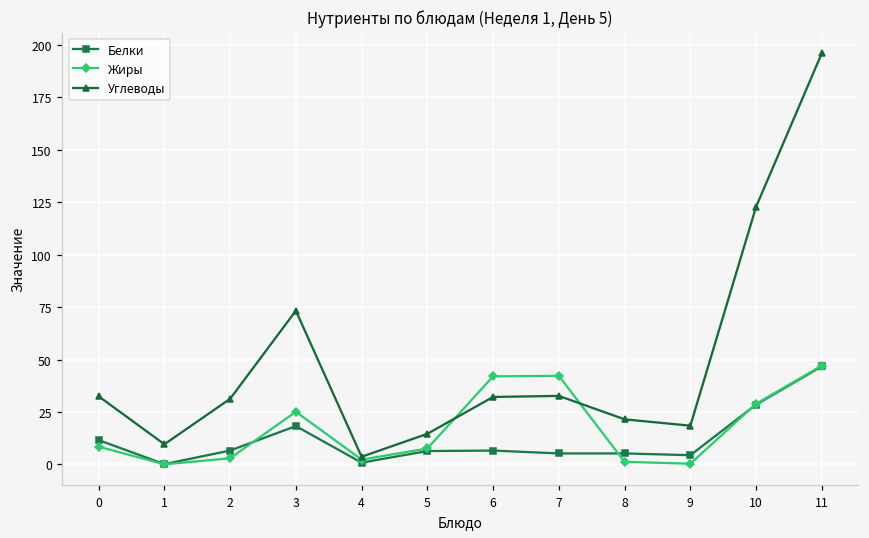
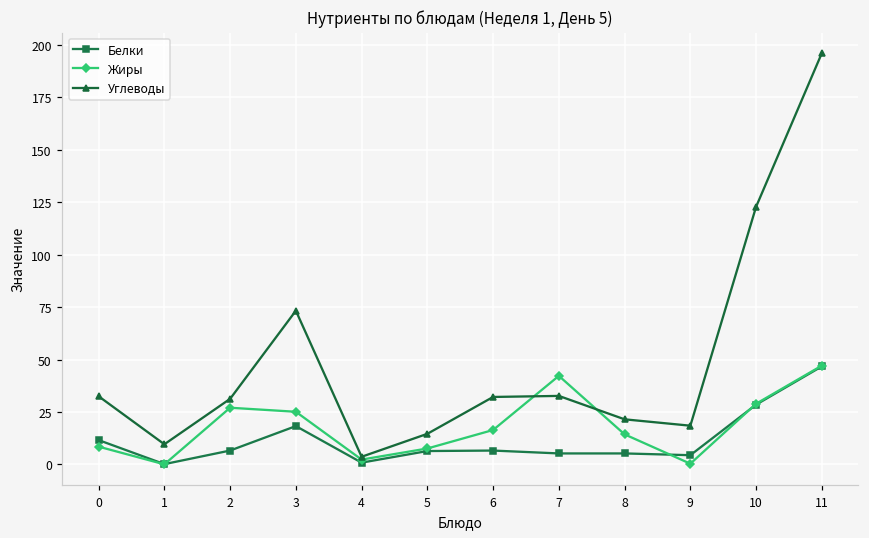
  {
    "Жиры": {
      "0": 8,
-     "2": 3,
+     "2": 27,
      "3": 25,
-     "6": 42,
+     "6": 16,
      "7": 42,
-     "8": 1,
+     "8": 14,
      "9": 0
    }
  }
